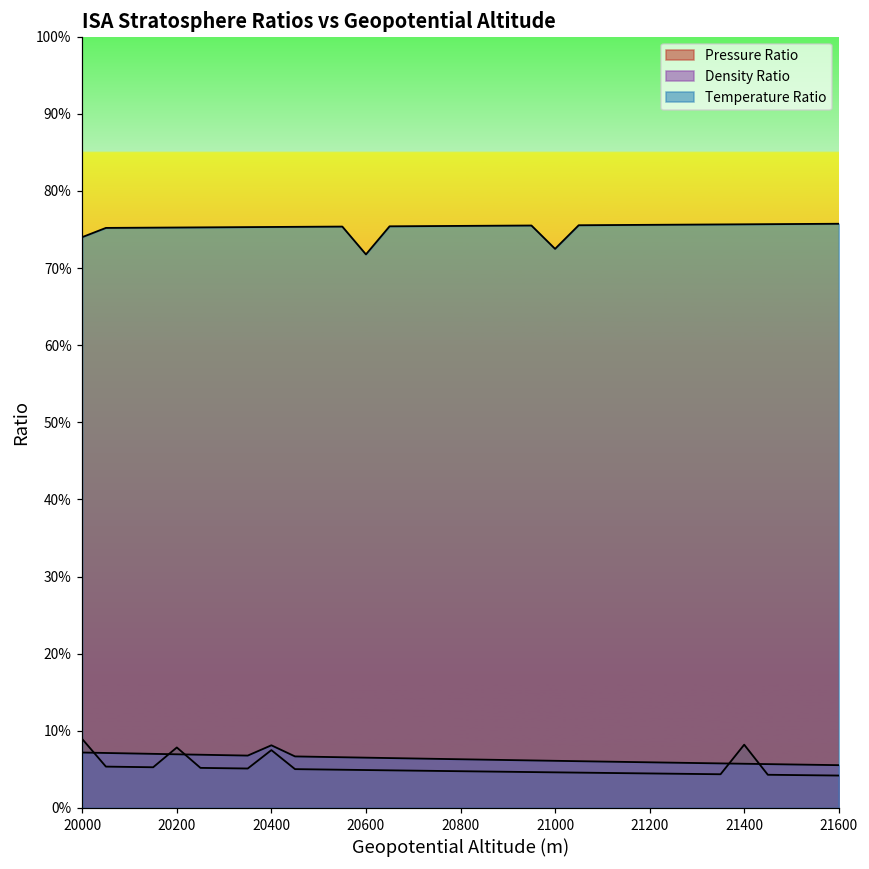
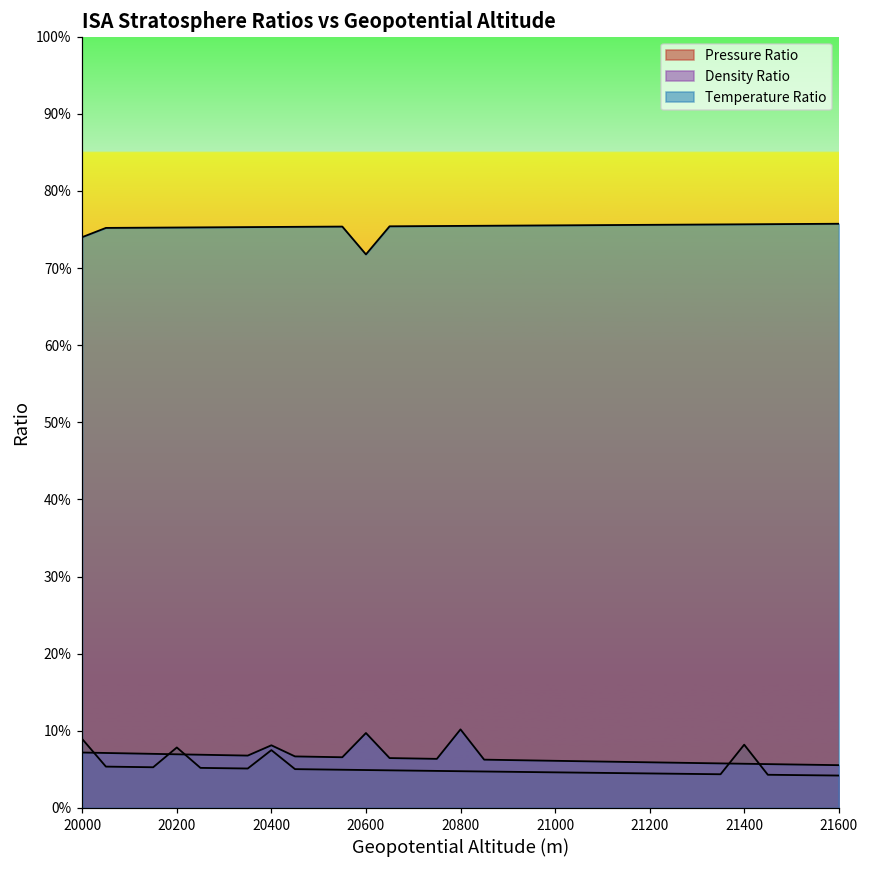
  {
    "Pressure Ratio": {
      "20000": "9%",
      "20200": "8%",
      "20400": "7%",
      "20600": "5%",
      "20800": "5%",
      "21000": "5%",
      "21200": "4%",
      "21400": "8%",
      "21600": "4%"
    },
    "Density Ratio": {
      "20000": "7%",
      "20200": "7%",
      "20400": "8%",
-     "20600": "7%",
-     "20800": "6%",
+     "20600": "10%",
+     "20800": "10%",
      "21000": "6%",
      "21200": "6%",
      "21400": "6%",
      "21600": "6%"
    },
    "Temperature Ratio": {
      "20000": "74%",
      "20200": "75%",
      "20400": "75%",
      "20600": "72%",
      "20800": "75%",
-     "21000": "72%",
+     "21000": "76%",
      "21200": "76%",
      "21400": "76%",
      "21600": "76%"
    }
  }
